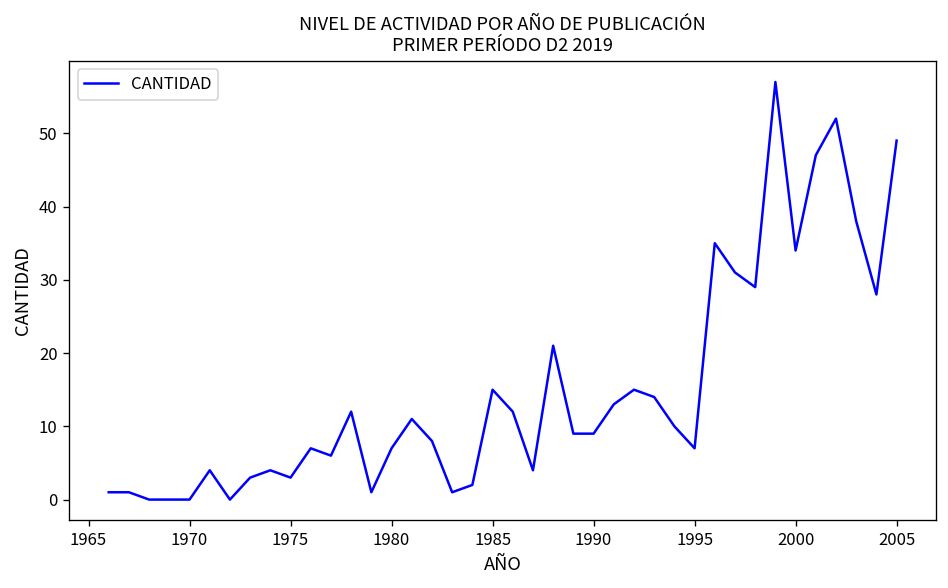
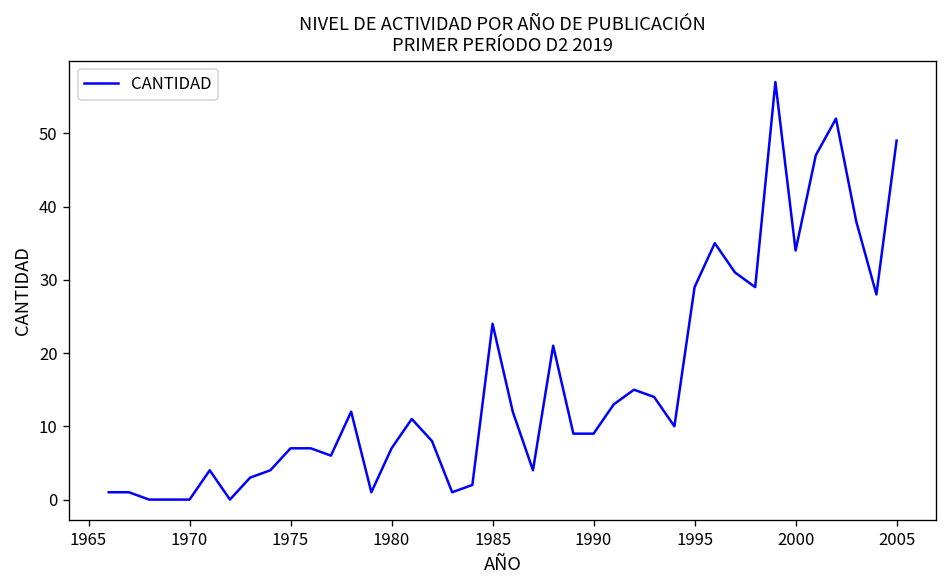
  {
    "1970": 0,
-   "1975": 3,
+   "1975": 7,
    "1980": 7,
-   "1985": 15,
+   "1985": 24,
    "1990": 9,
-   "1995": 7,
+   "1995": 29,
    "2000": 34,
    "2005": 49
  }
